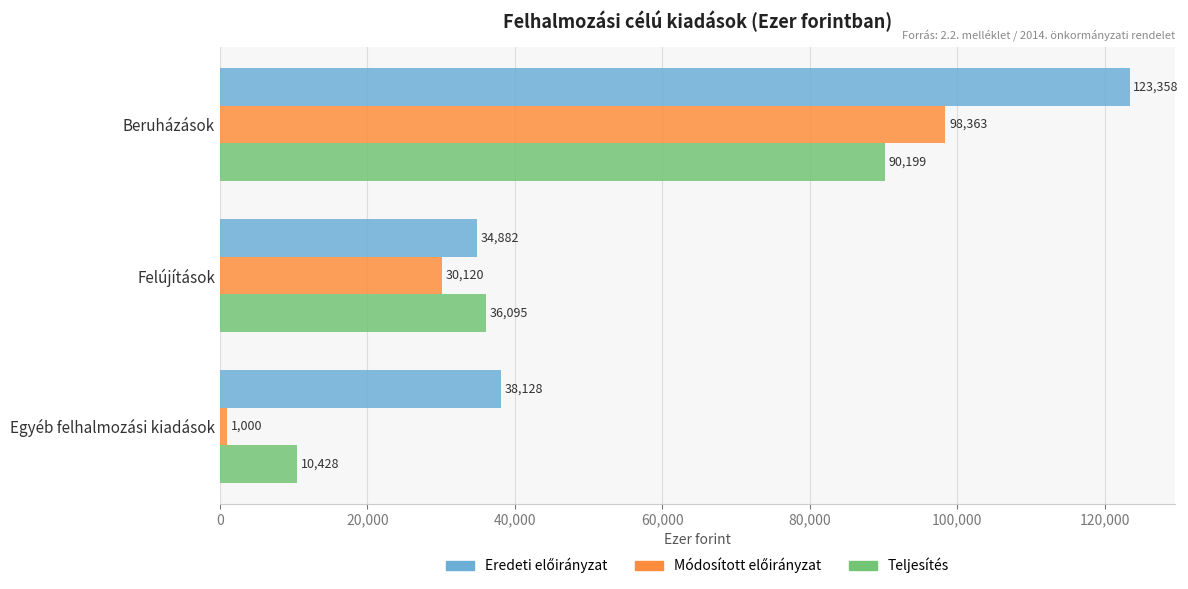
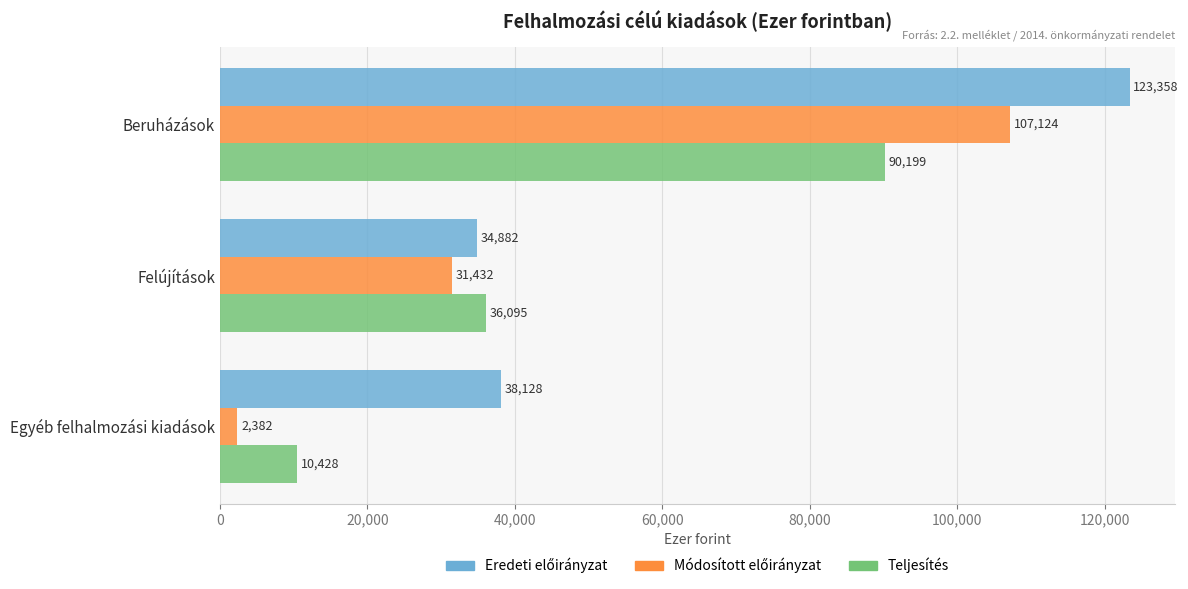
  {
    "Eredeti előirányzat": {
      "Beruházások": "123,358",
      "Felújítások": "34,882",
      "Egyéb felhalmozási kiadások": "38,128"
    },
    "Módosított előirányzat": {
-     "Beruházások": "98,363",
-     "Felújítások": "30,120",
-     "Egyéb felhalmozási kiadások": "1,000"
+     "Beruházások": "107,124",
+     "Felújítások": "31,432",
+     "Egyéb felhalmozási kiadások": "2,382"
    },
    "Teljesítés": {
      "Beruházások": "90,199",
      "Felújítások": "36,095",
      "Egyéb felhalmozási kiadások": "10,428"
    }
  }
